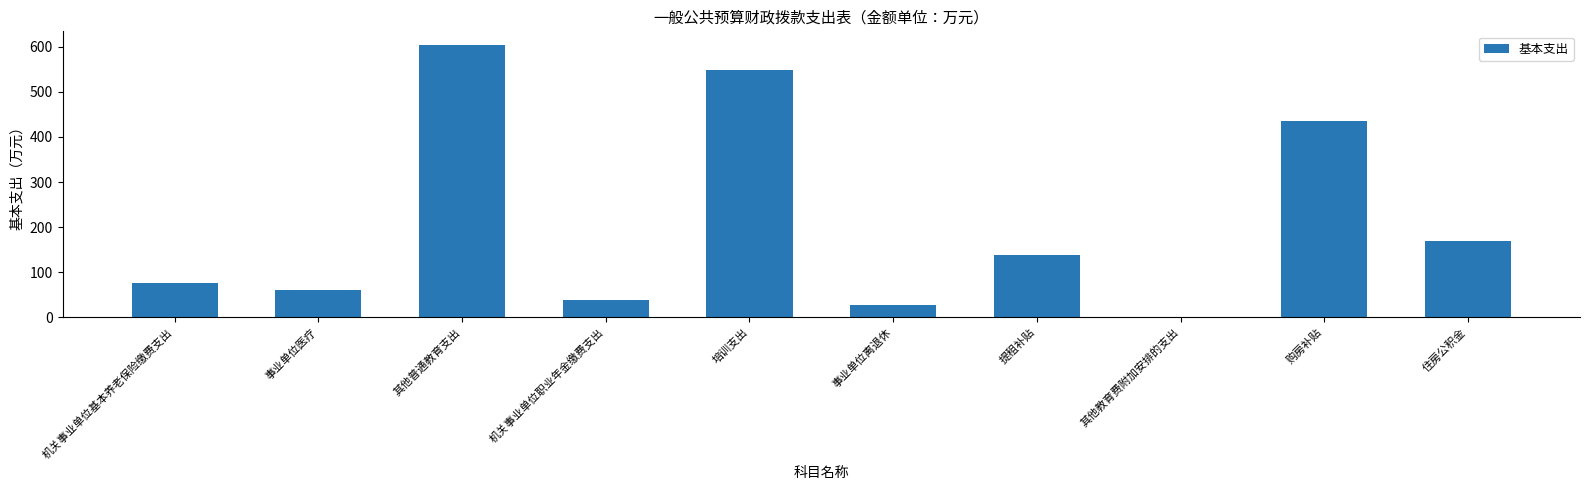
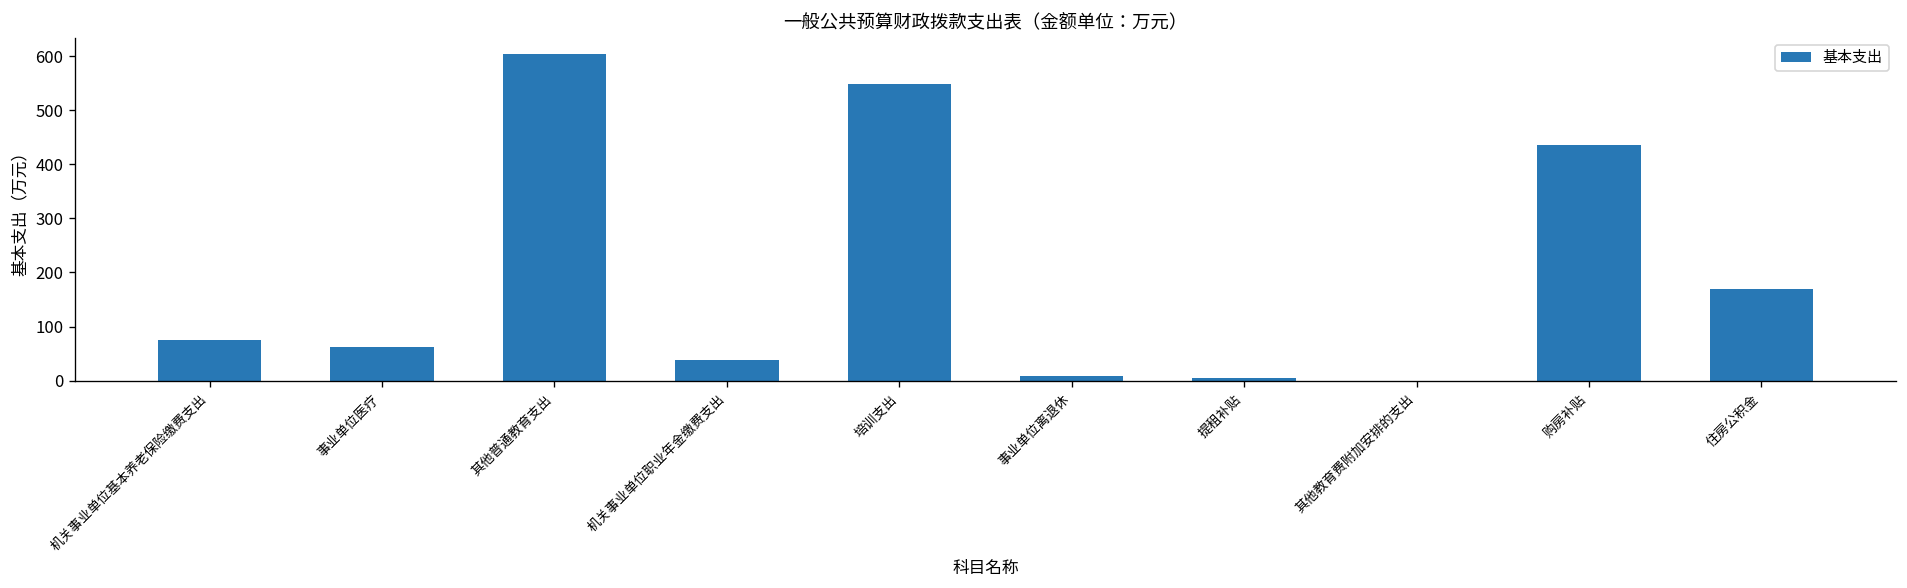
  {
    "机关事业单位基本养老保险缴费支出": 80,
    "事业单位医疗": 60,
    "其他普通教育支出": 600,
    "机关事业单位职业年金缴费支出": 40,
    "培训支出": 550,
-   "事业单位离退休": 30,
-   "提租补贴": 140,
+   "事业单位离退休": 10,
+   "提租补贴": 0,
    "其他教育费附加安排的支出": 0,
    "购房补贴": 440,
    "住房公积金": 170
  }
